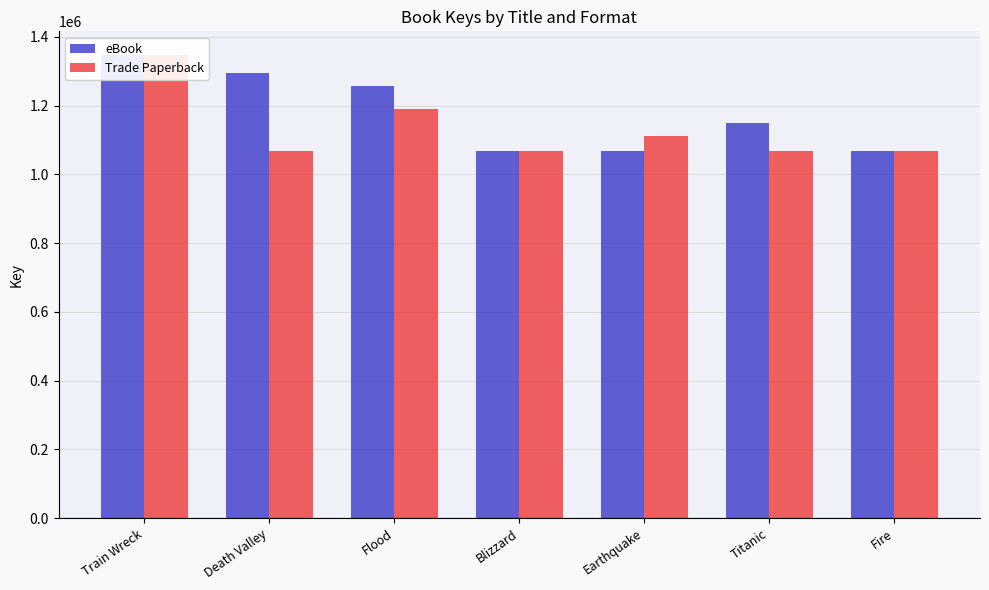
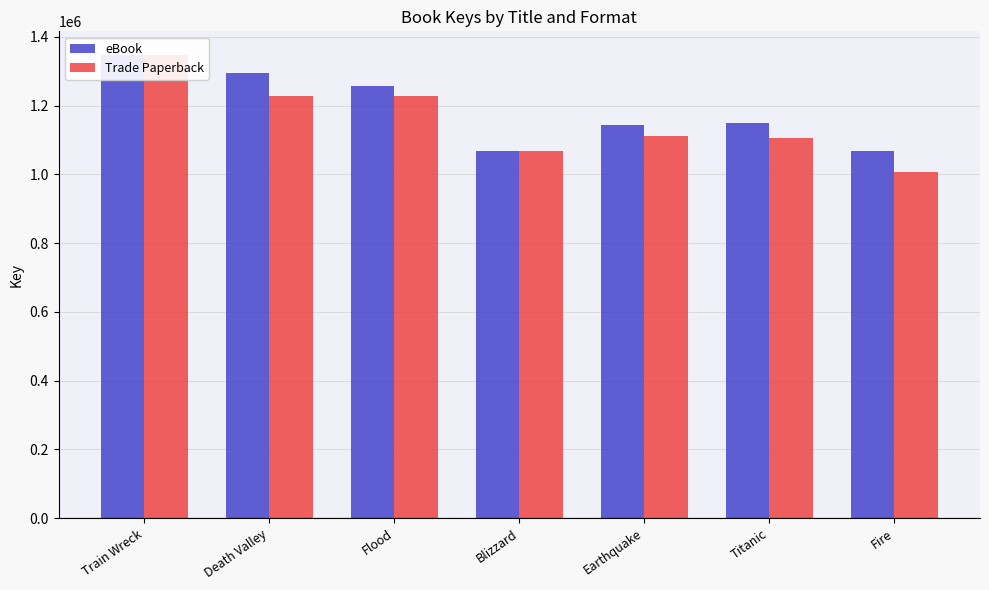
  {
    "eBook": {
      "Death Valley": 1290000,
      "Flood": 1260000,
      "Blizzard": 1070000,
-     "Earthquake": 1070000,
+     "Earthquake": 1140000,
      "Titanic": 1150000,
      "Fire": 1070000
    },
    "Trade Paperback": {
-     "Death Valley": 1070000,
-     "Flood": 1190000,
+     "Death Valley": 1230000,
+     "Flood": 1230000,
      "Blizzard": 1070000,
      "Earthquake": 1110000,
-     "Titanic": 1070000,
-     "Fire": 1070000
+     "Titanic": 1110000,
+     "Fire": 1010000
    }
  }
